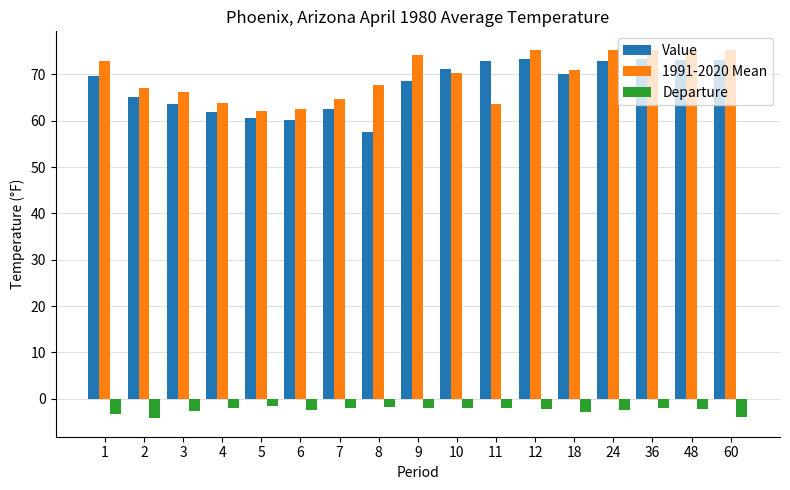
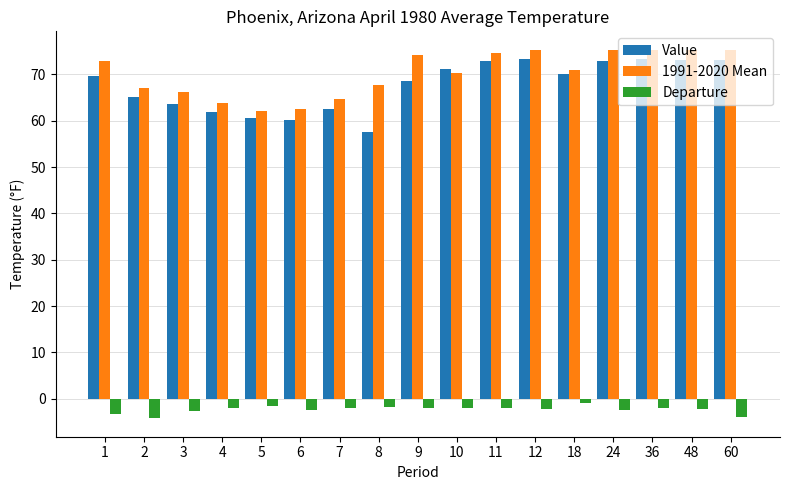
  {
    "Value": {
      "1": 70,
      "2": 65,
      "3": 64,
      "4": 62,
      "5": 61,
      "6": 60,
      "7": 63,
      "8": 58,
      "9": 69,
      "10": 71,
      "11": 73,
      "12": 73,
      "18": 70,
      "24": 73
    },
    "1991-2020 Mean": {
      "1": 73,
      "2": 67,
      "3": 66,
      "4": 64,
      "5": 62,
      "6": 63,
      "7": 65,
      "8": 68,
      "9": 74,
      "10": 70,
-     "11": 64,
+     "11": 75,
      "12": 75,
      "18": 71,
      "24": 75
    },
    "Departure": {
      "1": -3,
      "2": -4,
      "3": -3,
      "4": -2,
      "5": -2,
      "6": -2,
      "7": -2,
      "8": -2,
      "9": -2,
      "10": -2,
      "11": -2,
      "12": -2,
-     "18": -3,
+     "18": -1,
      "24": -2,
      "36": -2,
      "48": -2,
      "60": -4
    }
  }
